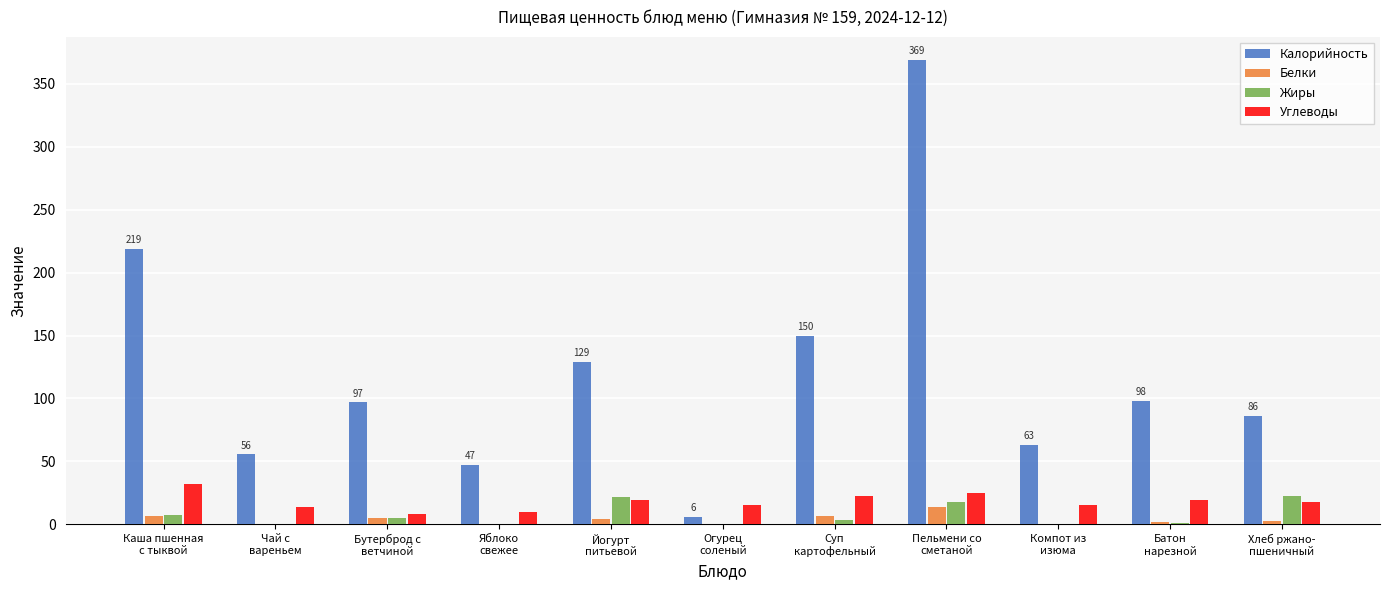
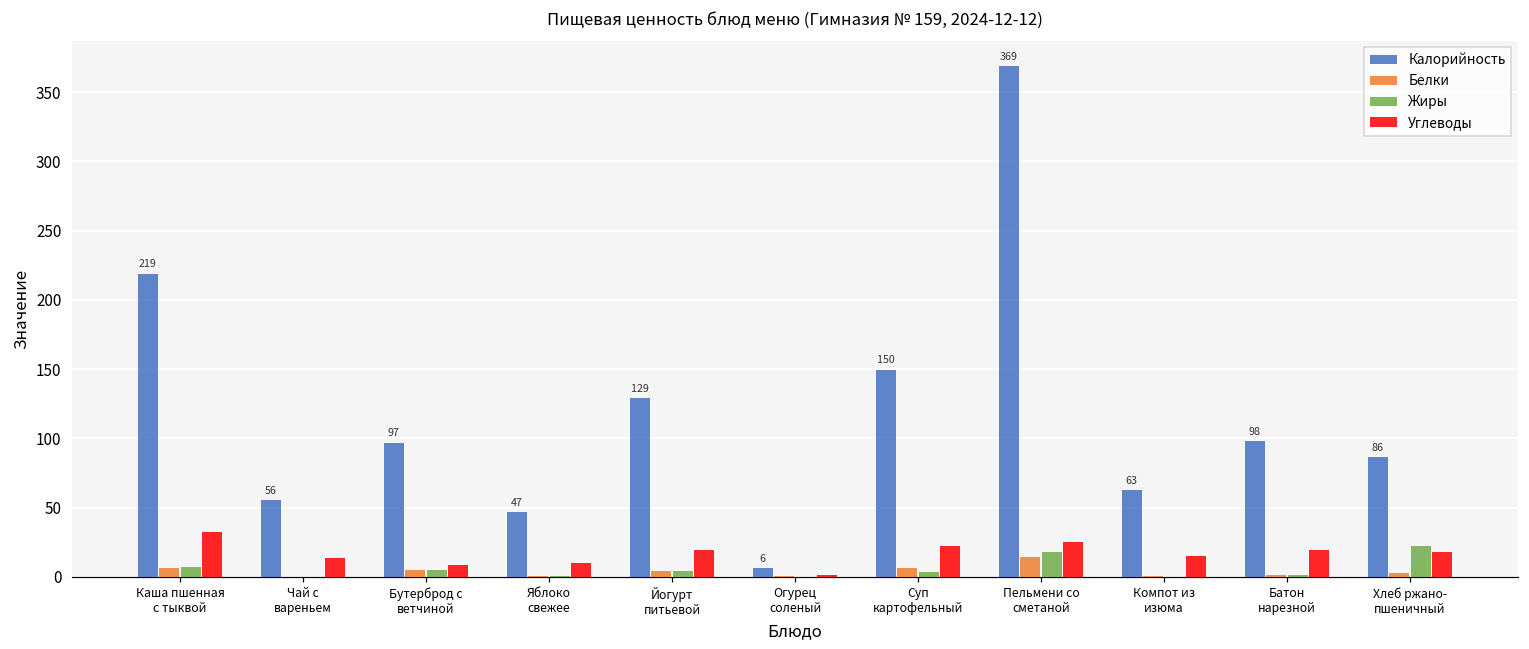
  {
    "Калорийность": {
      "Каша пшенная с тыквой": 219,
      "Чай с вареньем": 56,
      "Бутерброд с ветчиной": 97,
      "Яблоко свежее": 47,
      "Йогурт питьевой": 129,
      "Огурец соленый": 6,
      "Суп картофельный": 150,
      "Пельмени со сметаной": 369,
      "Компот из изюма": 63,
      "Батон нарезной": 98,
      "Хлеб ржано- пшеничный": 86
    },
    "Белки": {
      "Каша пшенная с тыквой": 7,
      "Бутерброд с ветчиной": 5,
      "Йогурт питьевой": 4,
      "Суп картофельный": 6,
      "Пельмени со сметаной": 14,
      "Хлеб ржано- пшеничный": 3
    },
    "Жиры": {
      "Каша пшенная с тыквой": 7,
      "Бутерброд с ветчиной": 5,
-     "Йогурт питьевой": 22,
+     "Йогурт питьевой": 4,
      "Суп картофельный": 4,
      "Пельмени со сметаной": 18,
      "Хлеб ржано- пшеничный": 22
    },
    "Углеводы": {
      "Каша пшенная с тыквой": 32,
      "Чай с вареньем": 14,
      "Бутерброд с ветчиной": 9,
      "Яблоко свежее": 10,
      "Йогурт питьевой": 20,
-     "Огурец соленый": 15,
+     "Огурец соленый": 1,
      "Суп картофельный": 22,
      "Пельмени со сметаной": 25,
      "Компот из изюма": 15,
      "Батон нарезной": 20,
      "Хлеб ржано- пшеничный": 18
    }
  }
